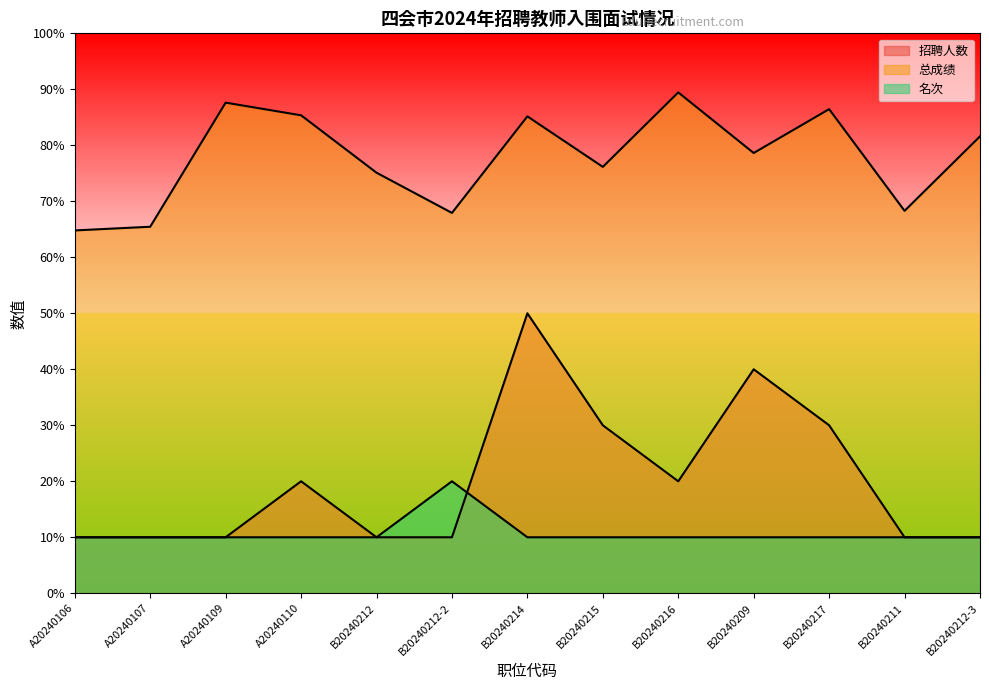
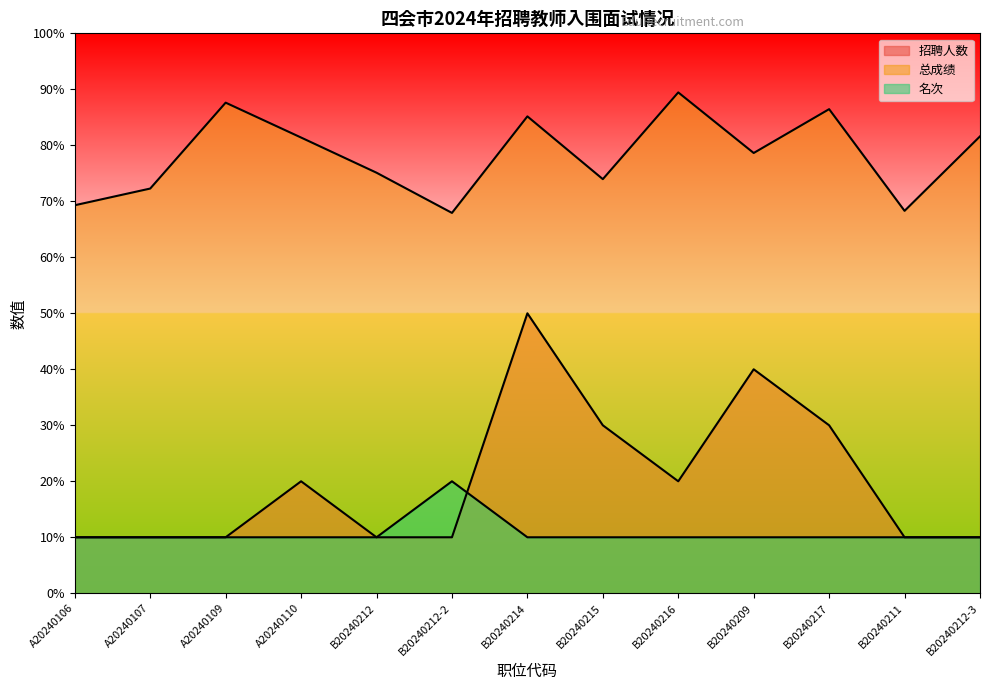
  {
    "招聘人数": {
      "A20240110": "20%",
      "B20240212-2": "10%",
      "B20240214": "50%",
      "B20240215": "30%",
      "B20240216": "20%",
      "B20240209": "40%",
      "B20240217": "30%"
    },
    "总成绩": {
-     "A20240106": "65%",
-     "A20240107": "65%",
+     "A20240106": "69%",
+     "A20240107": "72%",
      "A20240109": "88%",
-     "A20240110": "85%",
+     "A20240110": "81%",
      "B20240212": "75%",
      "B20240212-2": "68%",
      "B20240214": "85%",
-     "B20240215": "76%",
+     "B20240215": "74%",
      "B20240216": "89%",
      "B20240209": "79%",
      "B20240217": "86%",
      "B20240211": "68%",
      "B20240212-3": "82%"
    },
    "名次": {
      "A20240110": "10%",
      "B20240212-2": "20%",
      "B20240214": "10%",
      "B20240215": "10%",
      "B20240216": "10%",
      "B20240209": "10%",
      "B20240217": "10%"
    }
  }
